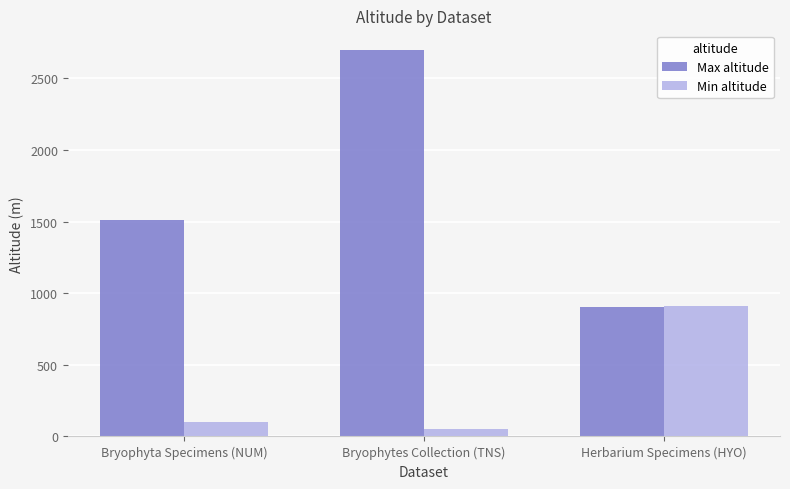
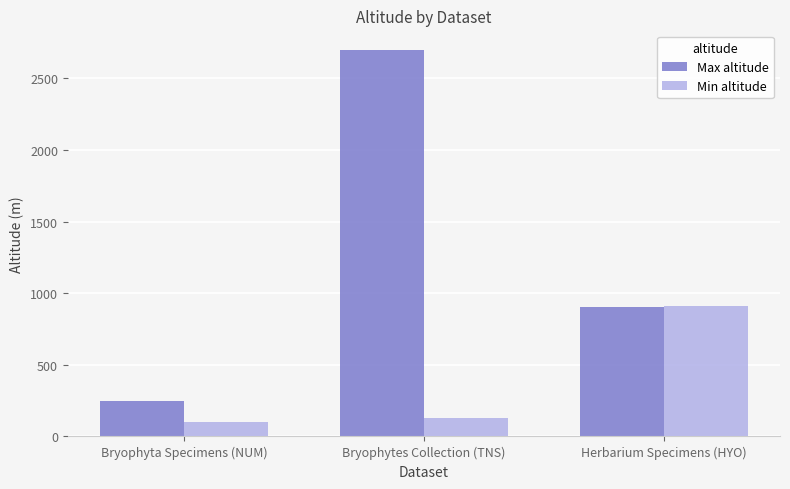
  {
    "Max altitude": {
-     "Bryophyta Specimens (NUM)": 1510,
+     "Bryophyta Specimens (NUM)": 250,
      "Bryophytes Collection (TNS)": 2700,
      "Herbarium Specimens (HYO)": 900
    },
    "Min altitude": {
      "Bryophyta Specimens (NUM)": 100,
-     "Bryophytes Collection (TNS)": 50,
+     "Bryophytes Collection (TNS)": 130,
      "Herbarium Specimens (HYO)": 910
    }
  }
